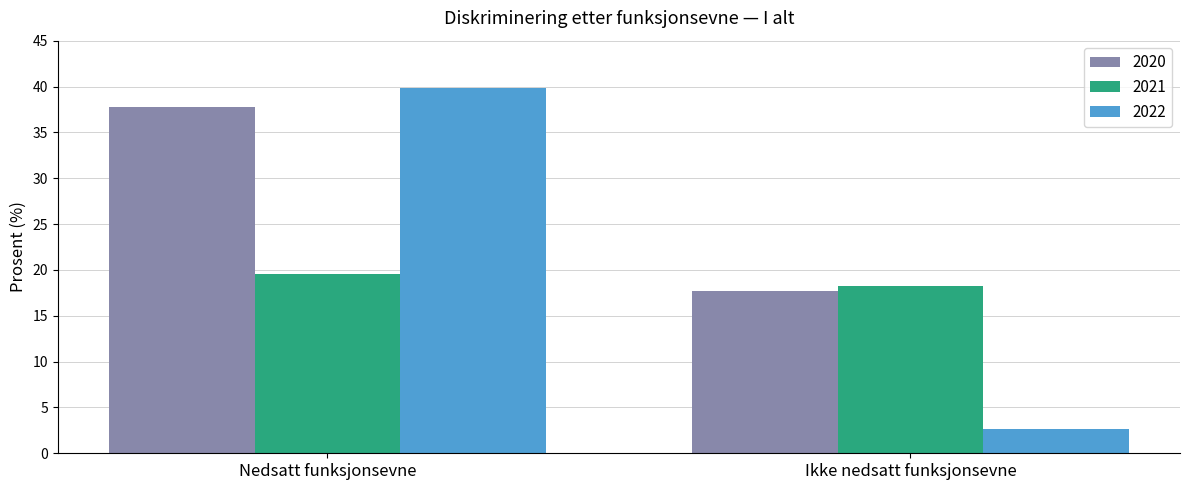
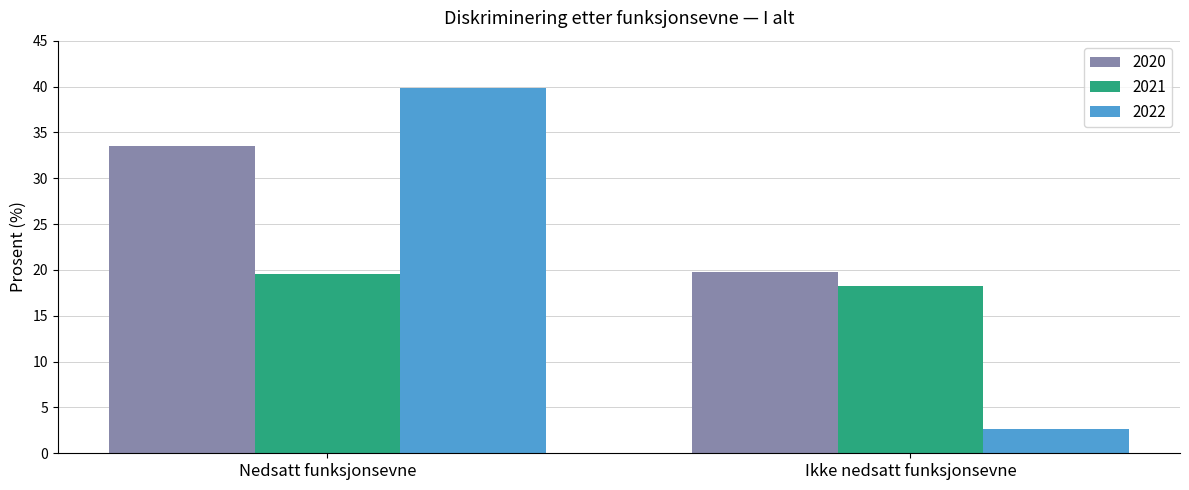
  {
    "2020": {
-     "Nedsatt funksjonsevne": 38,
-     "Ikke nedsatt funksjonsevne": 18
+     "Nedsatt funksjonsevne": 34,
+     "Ikke nedsatt funksjonsevne": 20
    },
    "2021": {
      "Nedsatt funksjonsevne": 20,
      "Ikke nedsatt funksjonsevne": 18
    },
    "2022": {
      "Nedsatt funksjonsevne": 40,
      "Ikke nedsatt funksjonsevne": 3
    }
  }
